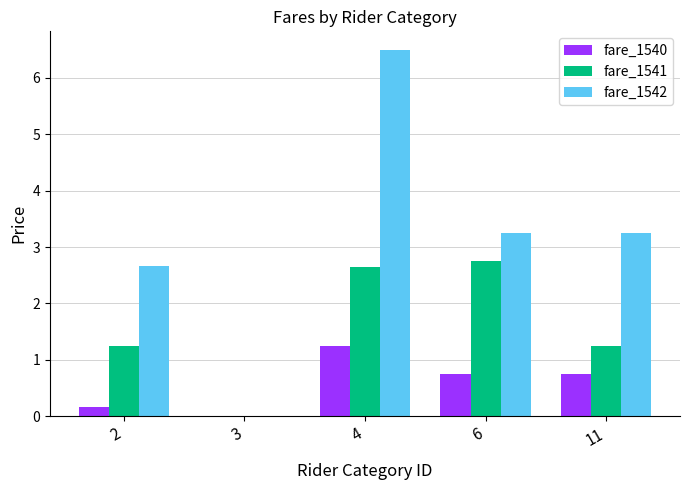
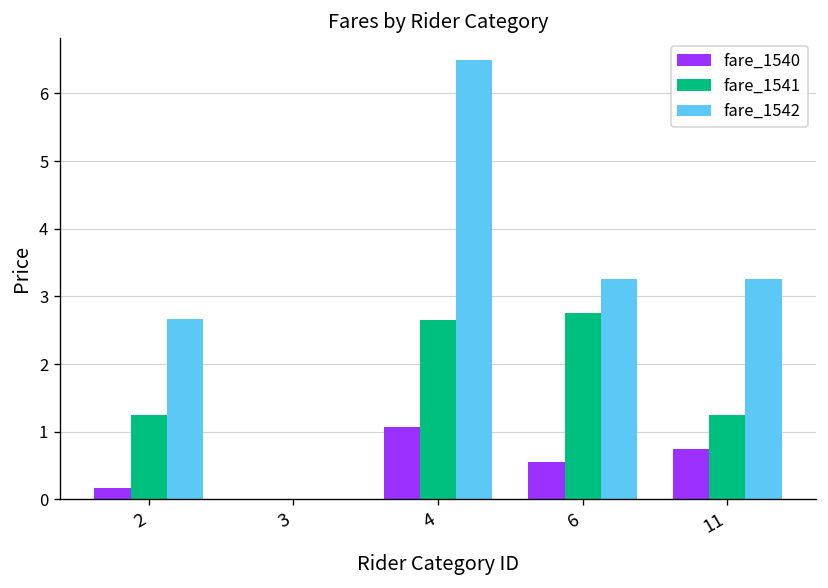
  {
    "fare_1540": {
      "2": 0.2,
      "3": 0.0,
-     "4": 1.3,
-     "6": 0.8,
+     "4": 1.1,
+     "6": 0.6,
      "11": 0.8
    },
    "fare_1541": {
      "2": 1.3,
      "3": 0.0,
      "4": 2.7,
      "6": 2.8,
      "11": 1.3
    },
    "fare_1542": {
      "2": 2.7,
      "3": 0.0,
      "4": 6.5,
      "6": 3.3,
      "11": 3.3
    }
  }
